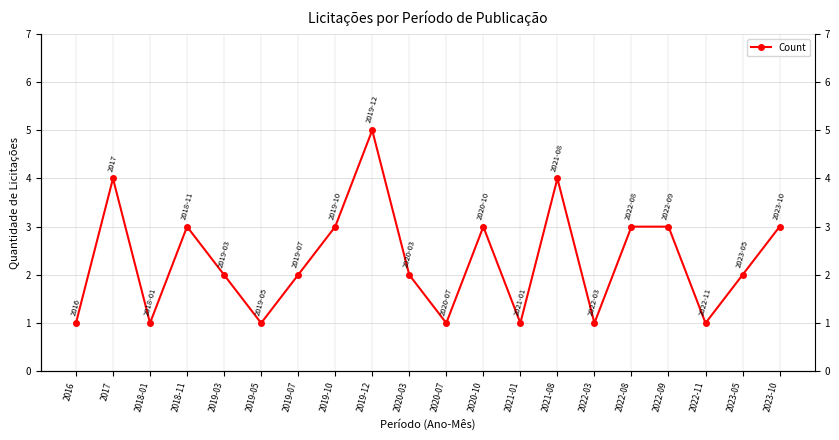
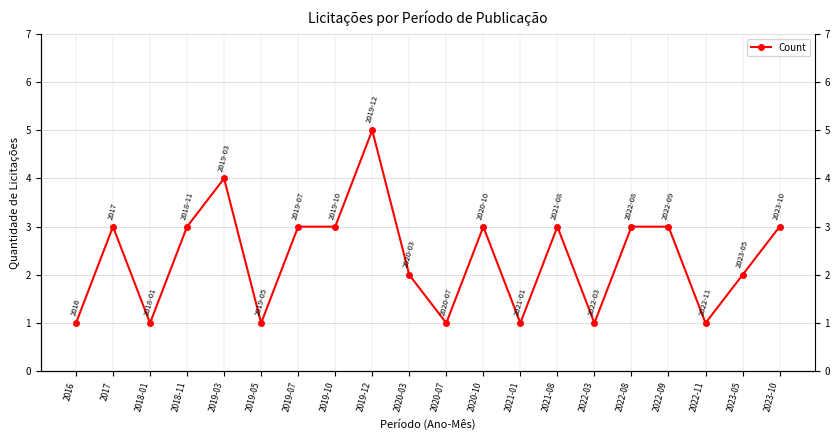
  {
-   "2017": 4,
-   "2019-03": 2,
-   "2019-07": 2,
-   "2021-08": 4
+   "2017": 3,
+   "2019-03": 4,
+   "2019-07": 3,
+   "2021-08": 3
  }
